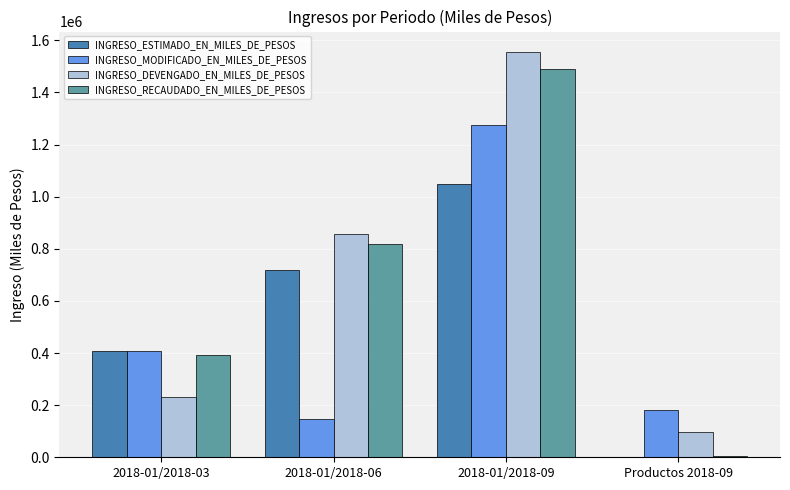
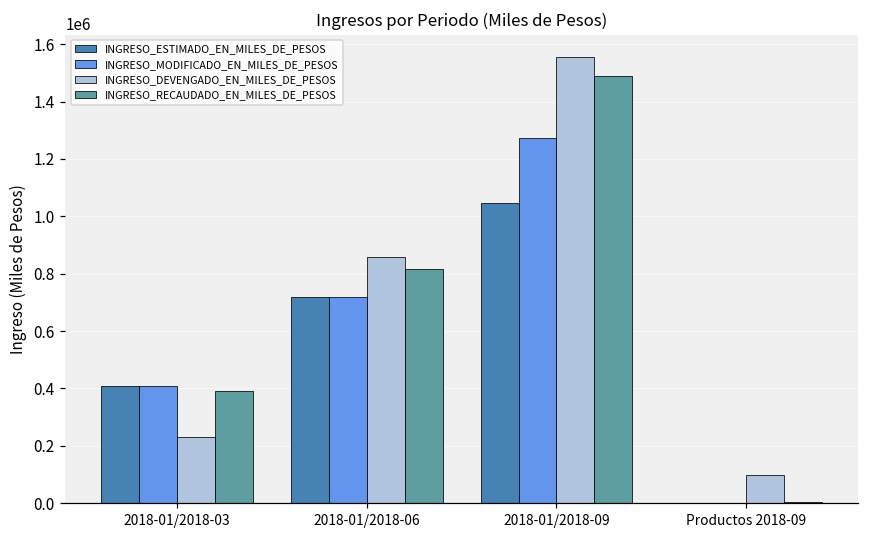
  {
    "INGRESO_MODIFICADO_EN_MILES_DE_PESOS": {
      "2018-01/2018-03": 410000,
-     "2018-01/2018-06": 150000,
+     "2018-01/2018-06": 720000,
      "2018-01/2018-09": 1270000,
-     "Productos 2018-09": 180000
+     "Productos 2018-09": 0
    },
    "INGRESO_DEVENGADO_EN_MILES_DE_PESOS": {
      "2018-01/2018-03": 230000,
      "2018-01/2018-06": 860000,
      "2018-01/2018-09": 1560000,
      "Productos 2018-09": 100000
    }
  }
